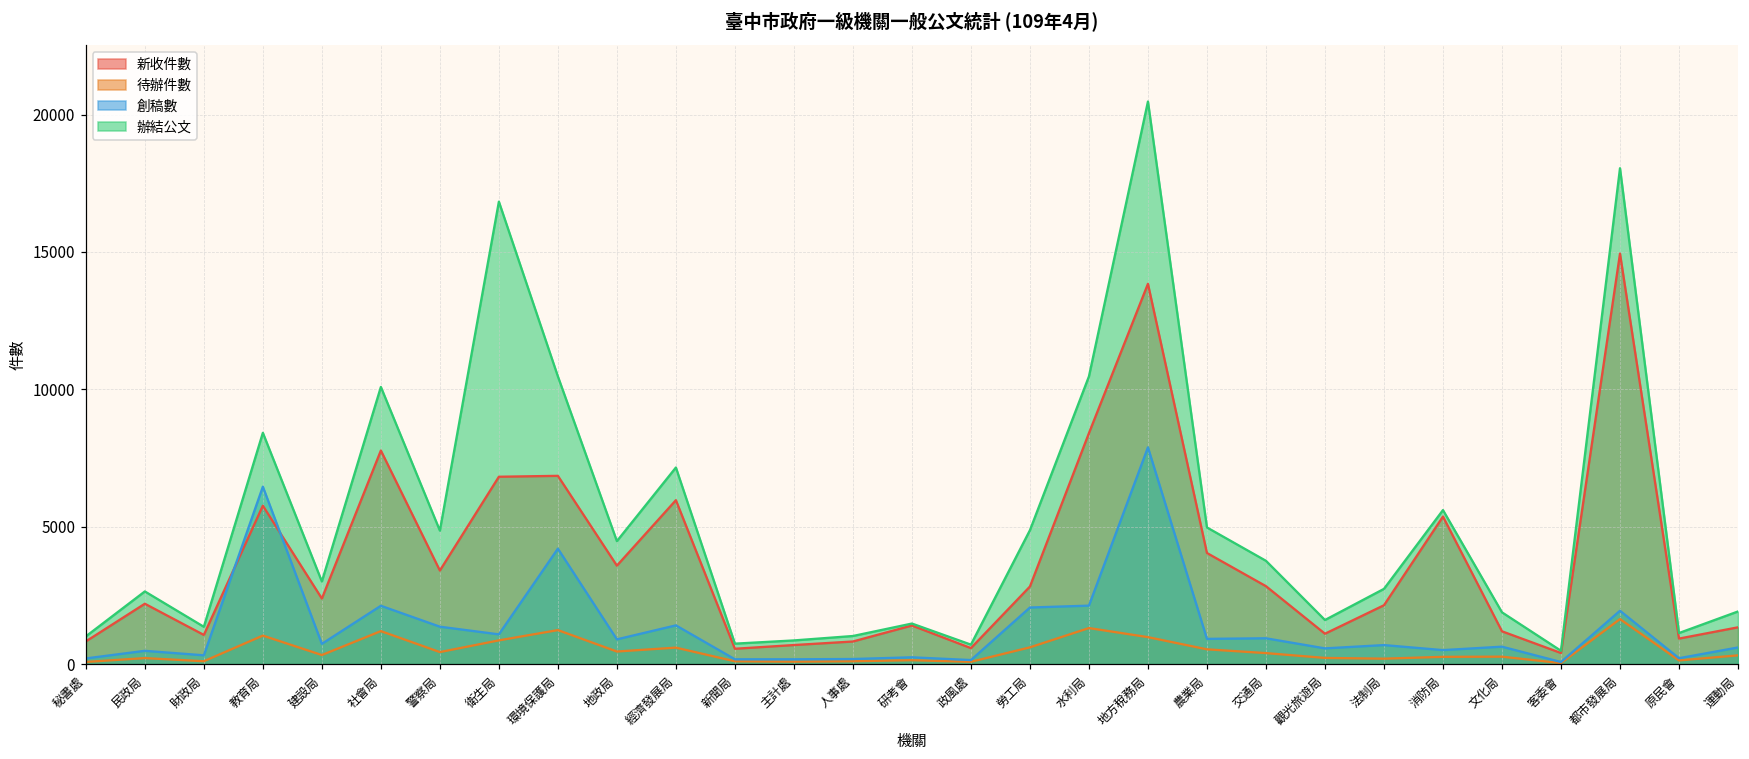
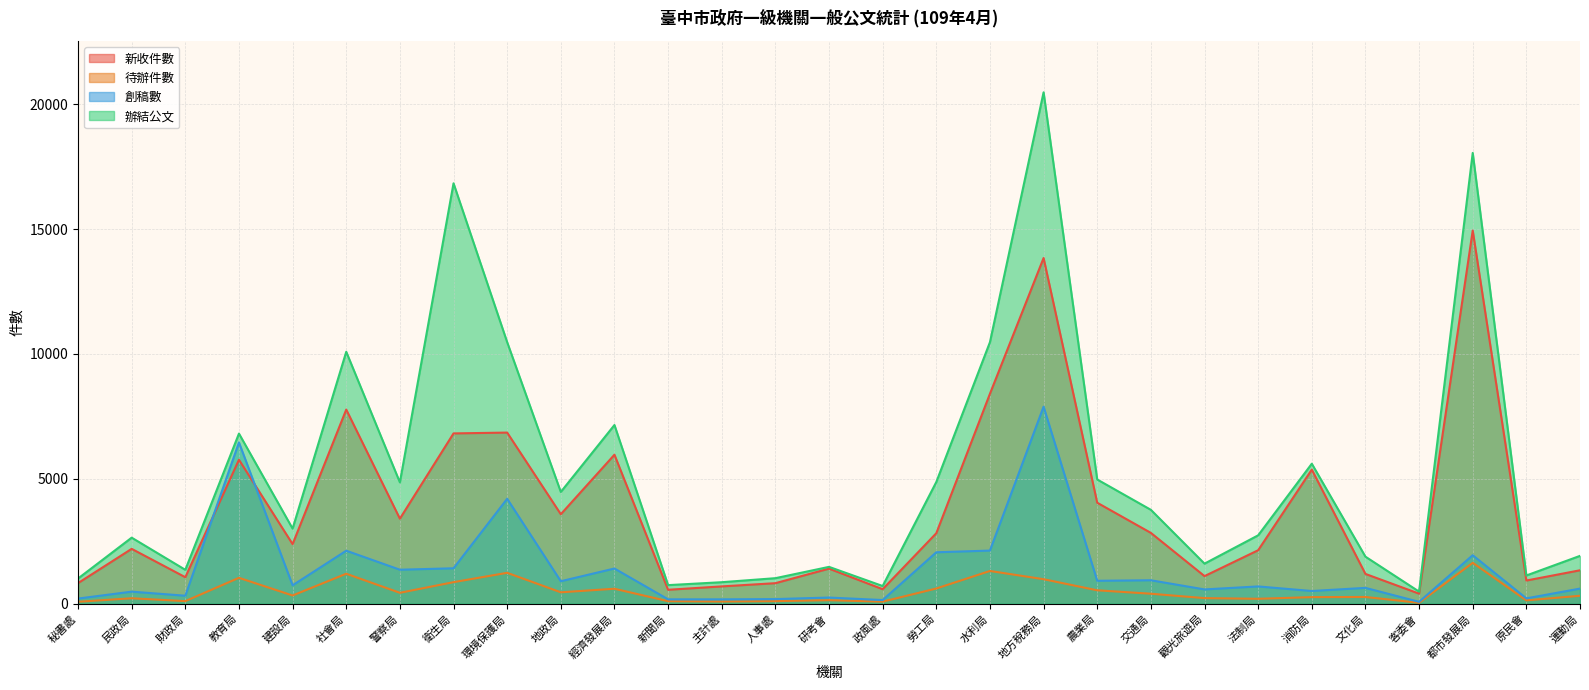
  {
    "創稿數": {
      "秘書處": 200,
      "民政局": 500,
      "財政局": 300,
      "教育局": 6500,
      "建設局": 700,
      "社會局": 2100,
      "警察局": 1400,
-     "衛生局": 1100,
+     "衛生局": 1400,
      "環境保護局": 4200,
      "地政局": 900,
      "經濟發展局": 1400,
      "研考會": 200,
      "勞工局": 2100,
      "水利局": 2100,
      "地方稅務局": 7900,
      "農業局": 900,
      "交通局": 900,
      "觀光旅遊局": 600,
      "法制局": 700,
      "消防局": 500,
      "文化局": 600,
      "都市發展局": 1900,
      "運動局": 600
    },
    "辦結公文": {
      "秘書處": 1000,
      "民政局": 2600,
      "財政局": 1400,
-     "教育局": 8400,
+     "教育局": 6800,
      "建設局": 3000,
      "社會局": 10100,
      "警察局": 4900,
      "衛生局": 16800,
      "環境保護局": 10500,
      "地政局": 4500,
      "經濟發展局": 7200,
      "新聞局": 700,
      "主計處": 900,
      "人事處": 1000,
      "政風處": 700,
      "勞工局": 4900,
      "水利局": 10500,
      "地方稅務局": 20500,
      "農業局": 5000,
      "交通局": 3800,
      "觀光旅遊局": 1600,
      "法制局": 2700,
      "消防局": 5600,
      "文化局": 1900,
      "都市發展局": 18000,
      "原民會": 1100,
      "運動局": 1900
    }
  }
